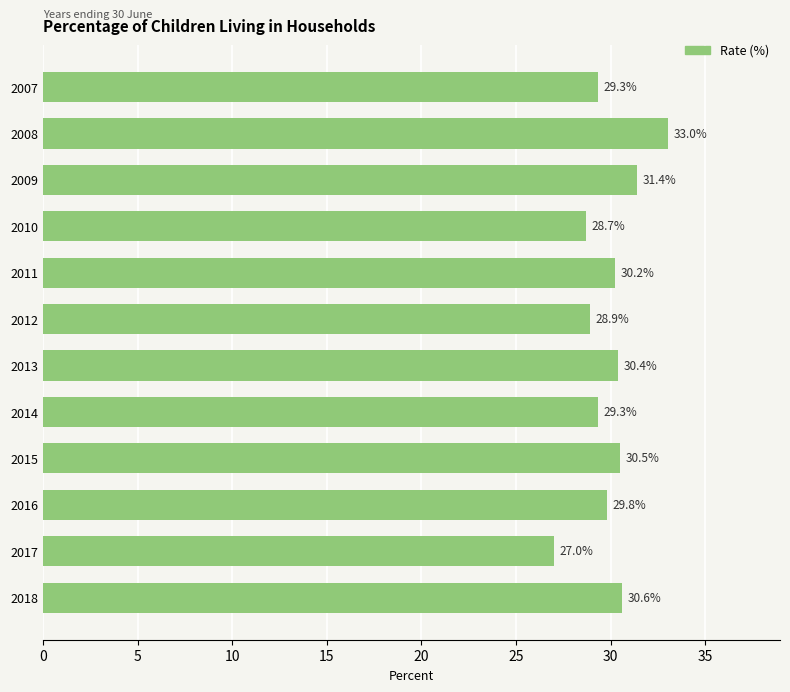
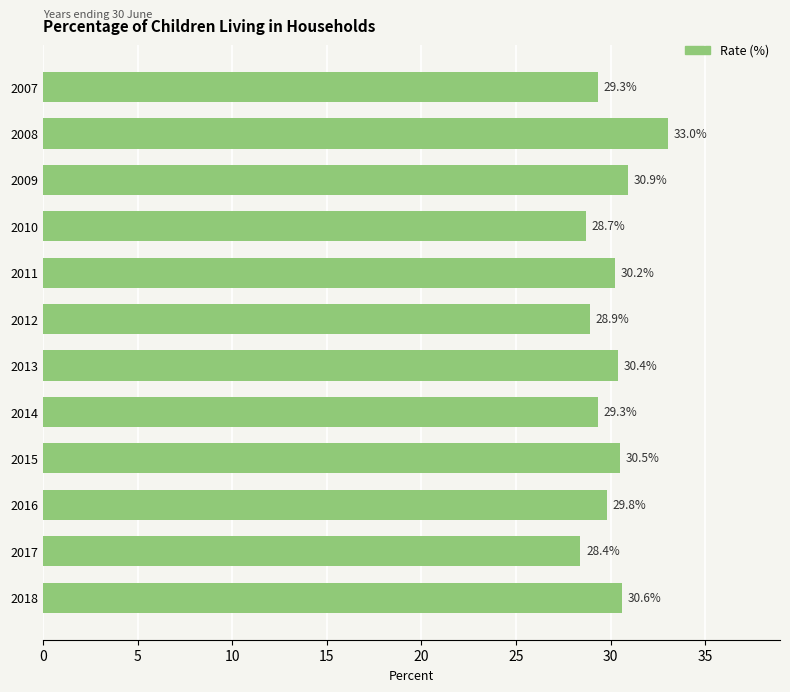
  {
    "2007": "29.3%",
    "2008": "33.0%",
-   "2009": "31.4%",
+   "2009": "30.9%",
    "2010": "28.7%",
    "2011": "30.2%",
    "2012": "28.9%",
    "2013": "30.4%",
    "2014": "29.3%",
    "2015": "30.5%",
    "2016": "29.8%",
-   "2017": "27.0%",
+   "2017": "28.4%",
    "2018": "30.6%"
  }
